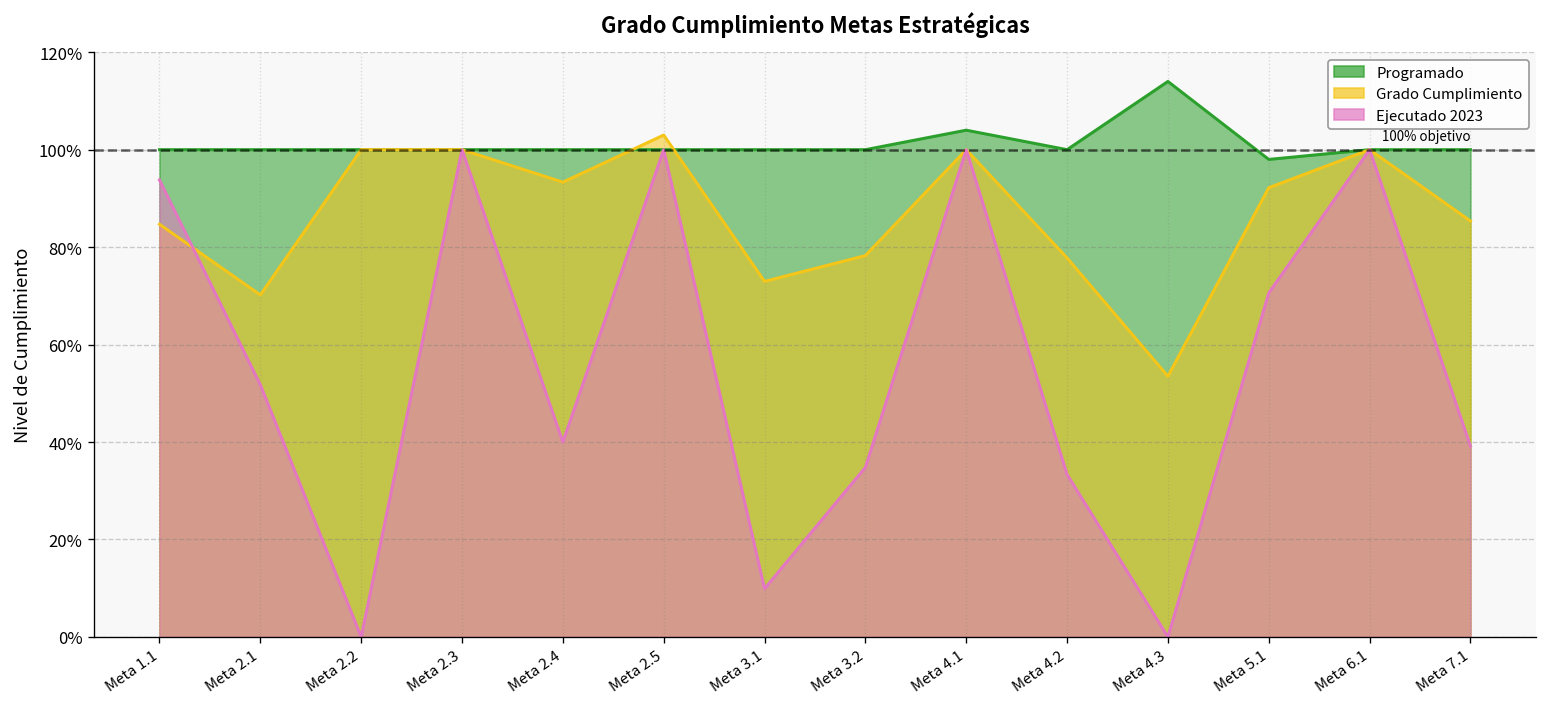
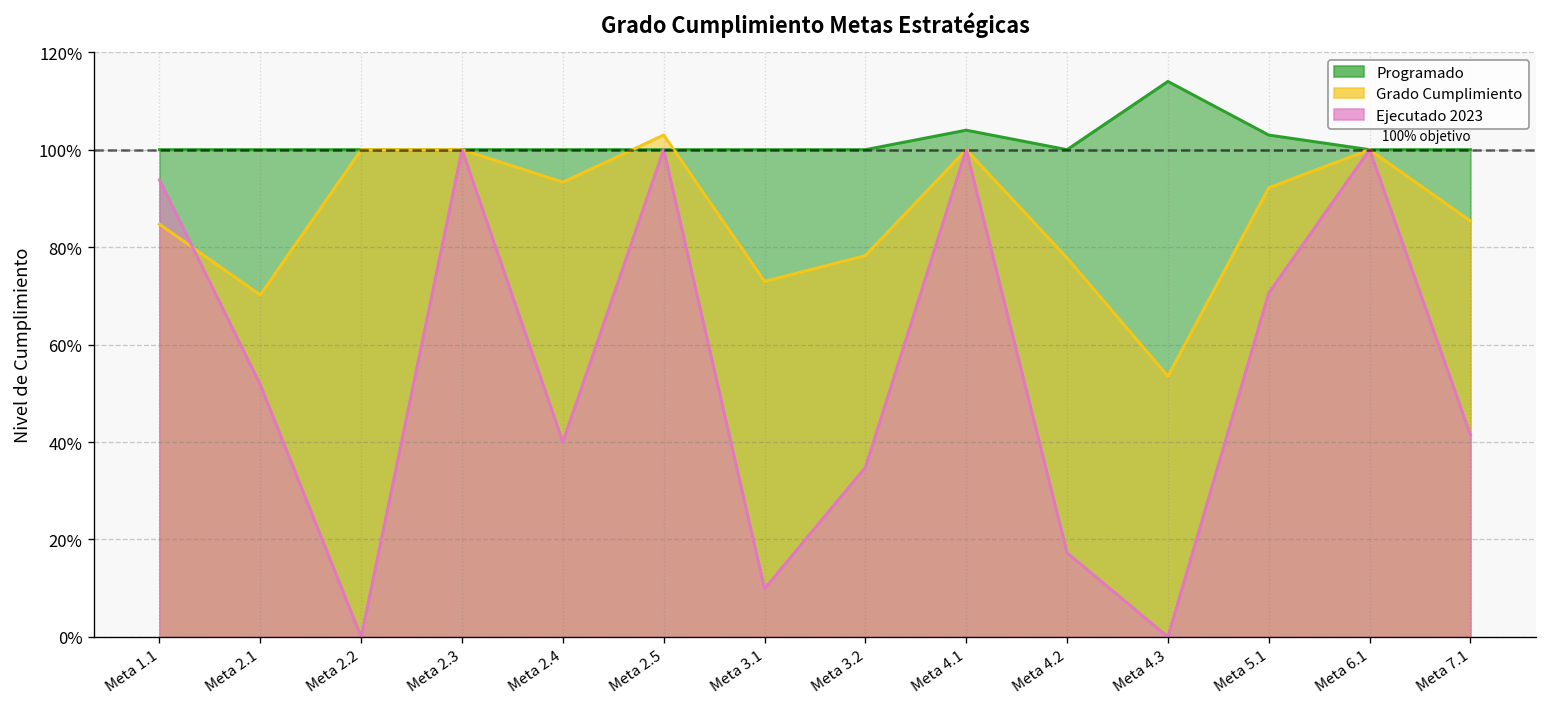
  {
    "Programado": {
      "Meta 1.1": "100%",
      "Meta 2.1": "100%",
      "Meta 2.4": "100%",
      "Meta 3.1": "100%",
      "Meta 3.2": "100%",
      "Meta 4.1": "104%",
      "Meta 4.2": "100%",
      "Meta 4.3": "114%",
-     "Meta 5.1": "98%"
+     "Meta 5.1": "103%"
    },
    "Grado Cumplimiento": {
      "Meta 1.1": "85%",
      "Meta 2.1": "70%",
      "Meta 2.4": "93%",
      "Meta 2.5": "103%",
      "Meta 3.1": "73%",
      "Meta 3.2": "78%",
      "Meta 4.2": "78%",
      "Meta 4.3": "53%",
      "Meta 5.1": "92%",
      "Meta 7.1": "85%"
    },
    "Ejecutado 2023": {
      "Meta 1.1": "94%",
      "Meta 2.1": "52%",
      "Meta 2.2": "0%",
      "Meta 2.4": "40%",
      "Meta 3.1": "10%",
      "Meta 3.2": "35%",
-     "Meta 4.2": "33%",
+     "Meta 4.2": "17%",
      "Meta 4.3": "0%",
      "Meta 5.1": "71%",
-     "Meta 7.1": "39%"
+     "Meta 7.1": "41%"
    }
  }
